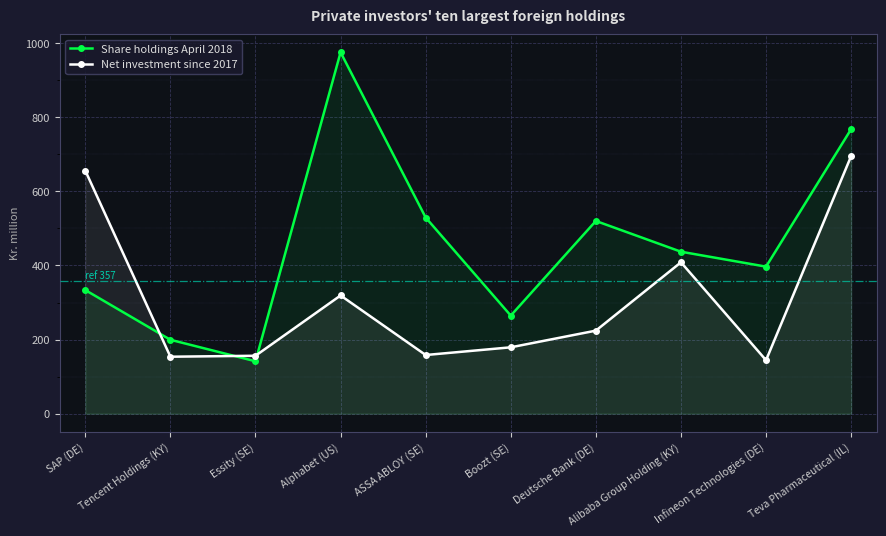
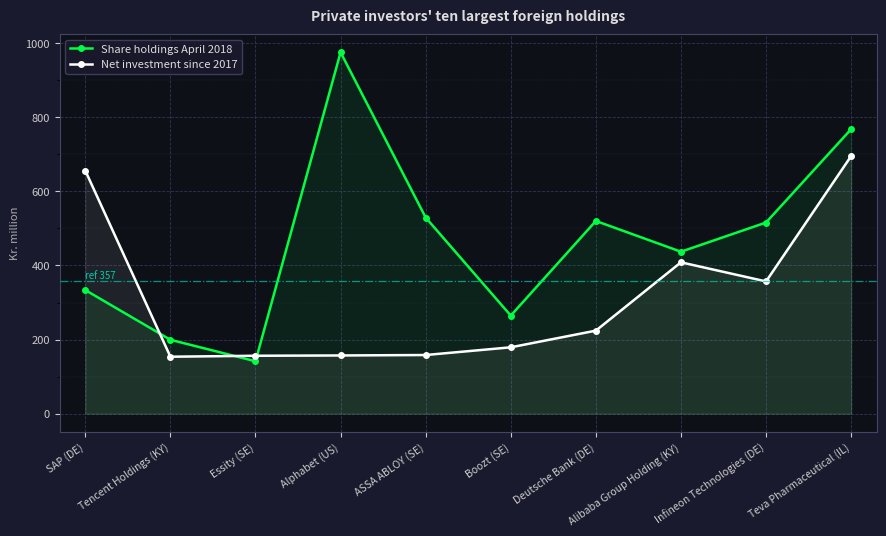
  {
    "Share holdings April 2018": {
      "Tencent Holdings (KY)": 200,
      "Essity (SE)": 140,
      "Alphabet (US)": 980,
      "ASSA ABLOY (SE)": 530,
      "Boozt (SE)": 260,
      "Deutsche Bank (DE)": 520,
      "Alibaba Group Holding (KY)": 440,
-     "Infineon Technologies (DE)": 400,
+     "Infineon Technologies (DE)": 520,
      "Teva Pharmaceutical (IL)": 770
    },
    "Net investment since 2017": {
      "SAP (DE)": 660,
      "Tencent Holdings (KY)": 150,
      "Essity (SE)": 160,
-     "Alphabet (US)": 320,
+     "Alphabet (US)": 160,
      "ASSA ABLOY (SE)": 160,
      "Boozt (SE)": 180,
      "Deutsche Bank (DE)": 220,
      "Alibaba Group Holding (KY)": 410,
-     "Infineon Technologies (DE)": 140,
+     "Infineon Technologies (DE)": 360,
      "Teva Pharmaceutical (IL)": 700
    }
  }
